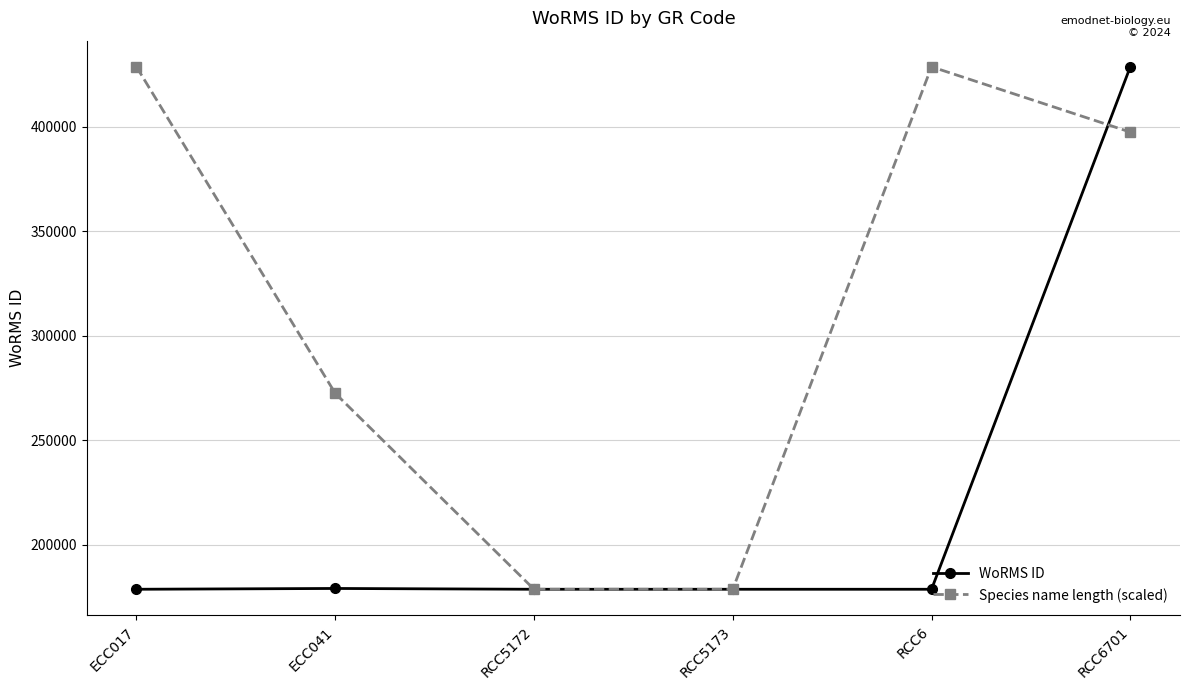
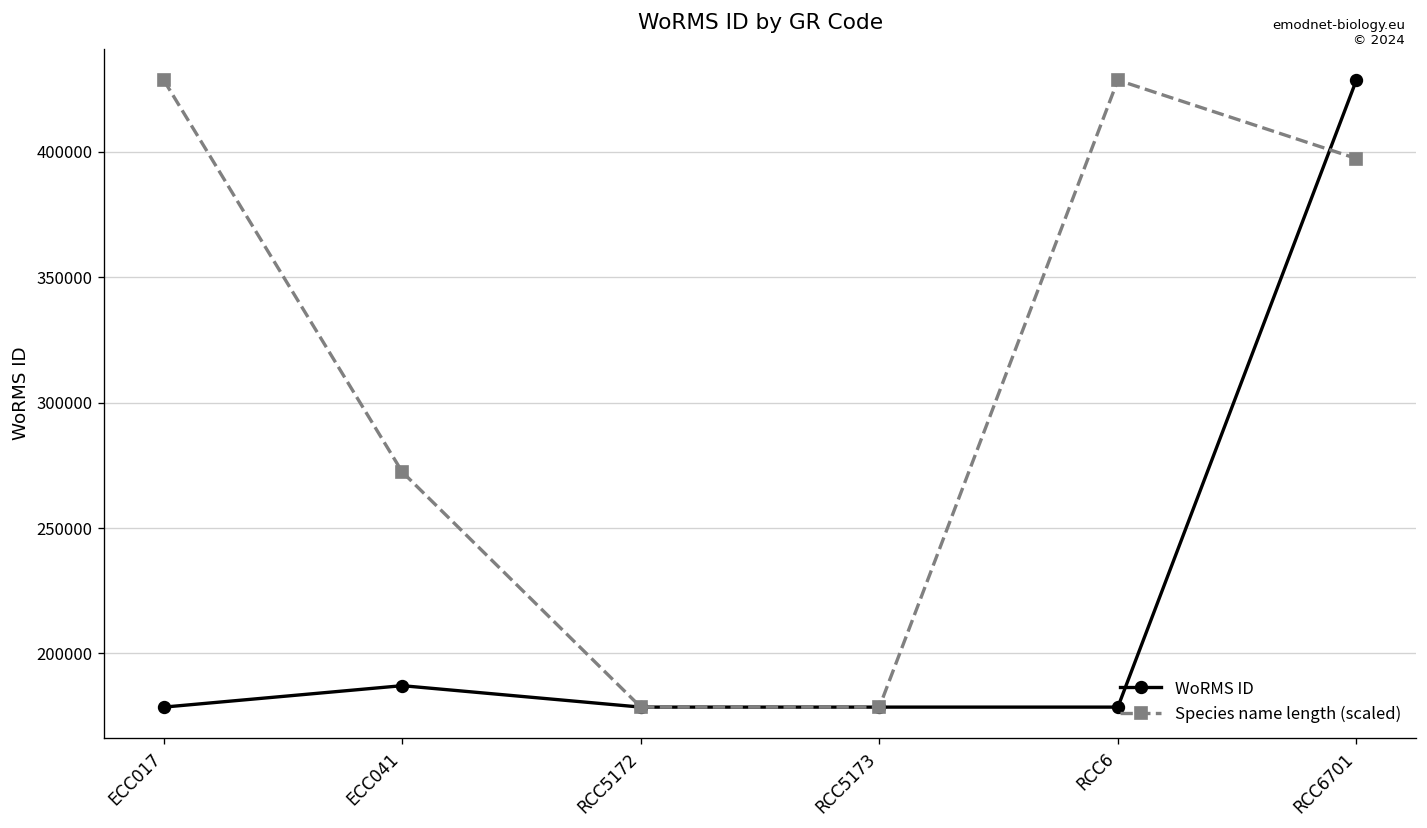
  {
    "WoRMS ID": {
      "ECC017": 179000,
-     "ECC041": 179000,
+     "ECC041": 187000,
      "RCC6": 179000,
      "RCC6701": 429000
    },
    "Species name length (scaled)": {
      "ECC017": 429000,
      "ECC041": 272000,
      "RCC6": 429000,
      "RCC6701": 397000
    }
  }
